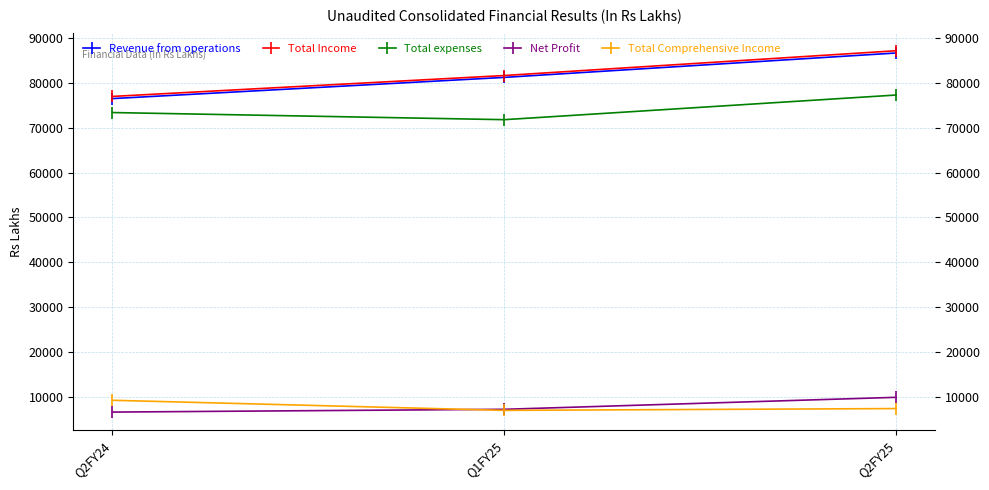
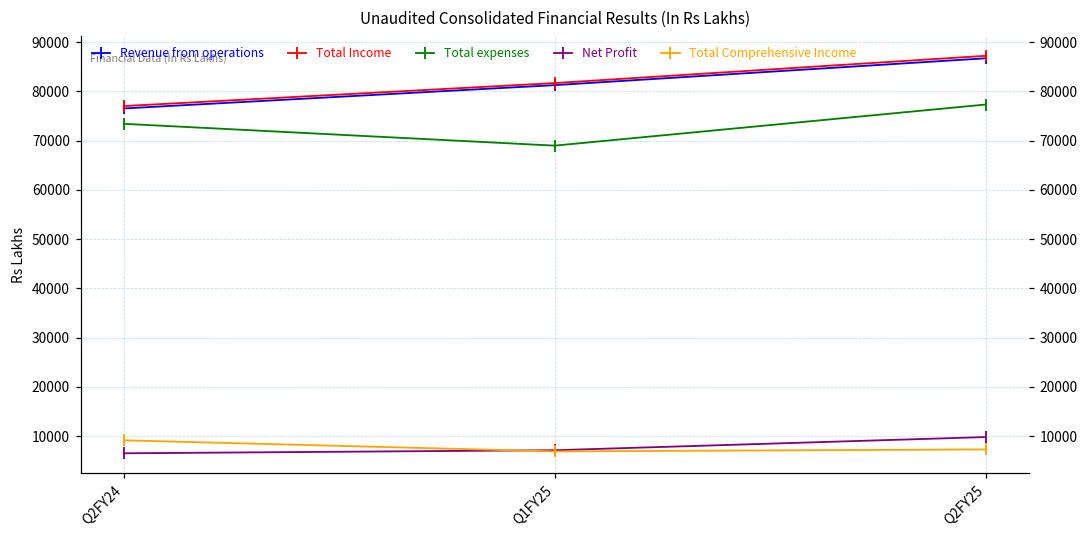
  {
    "Total expenses": {
      "Q2FY24": 73000,
-     "Q1FY25": 72000,
+     "Q1FY25": 69000,
      "Q2FY25": 77000
    },
    "Net Profit": {
      "Q2FY24": 7000,
      "Q2FY25": 10000
    },
    "Total Comprehensive Income": {
      "Q2FY24": 9000,
      "Q2FY25": 7000
    }
  }
